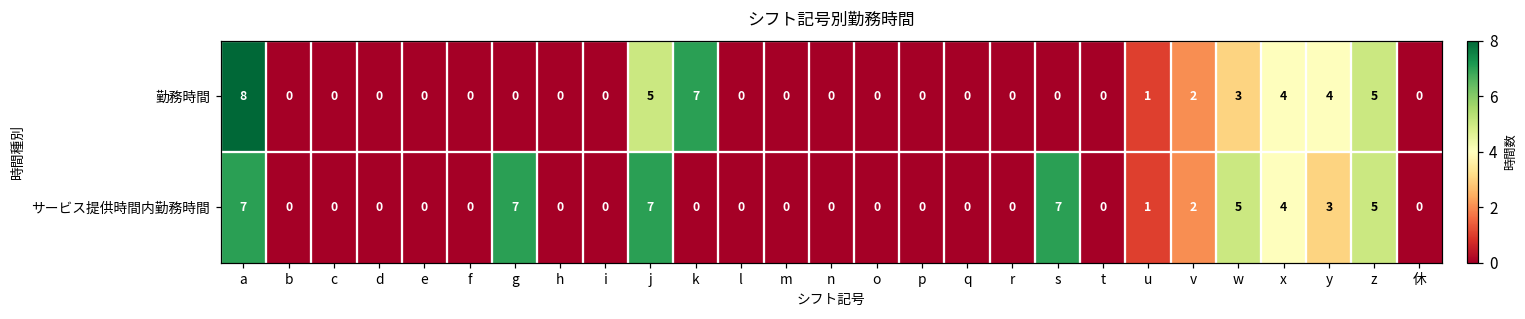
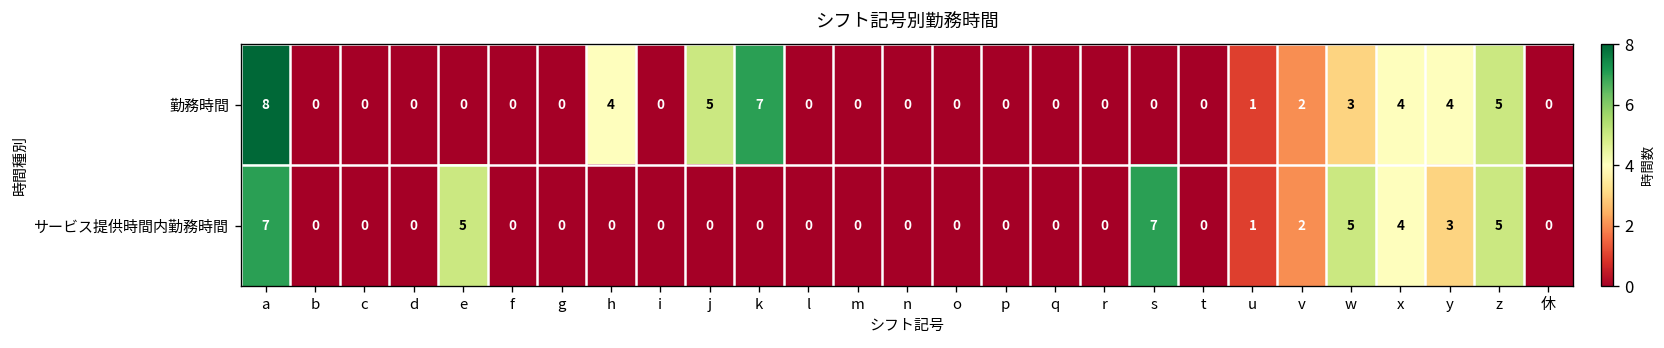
  {
    "勤務時間": {
      "a": 8,
      "b": 0,
      "c": 0,
      "d": 0,
      "e": 0,
      "f": 0,
      "g": 0,
-     "h": 0,
+     "h": 4,
      "i": 0,
      "j": 5,
      "k": 7,
      "l": 0,
      "m": 0,
      "n": 0,
      "o": 0,
      "p": 0,
      "q": 0,
      "r": 0,
      "s": 0,
      "t": 0,
      "u": 1,
      "v": 2,
      "w": 3,
      "x": 4,
      "y": 4,
      "z": 5,
      "休": 0
    },
    "サービス提供時間内勤務時間": {
      "a": 7,
      "b": 0,
      "c": 0,
      "d": 0,
-     "e": 0,
+     "e": 5,
      "f": 0,
-     "g": 7,
+     "g": 0,
      "h": 0,
      "i": 0,
-     "j": 7,
+     "j": 0,
      "k": 0,
      "l": 0,
      "m": 0,
      "n": 0,
      "o": 0,
      "p": 0,
      "q": 0,
      "r": 0,
      "s": 7,
      "t": 0,
      "u": 1,
      "v": 2,
      "w": 5,
      "x": 4,
      "y": 3,
      "z": 5,
      "休": 0
    }
  }
